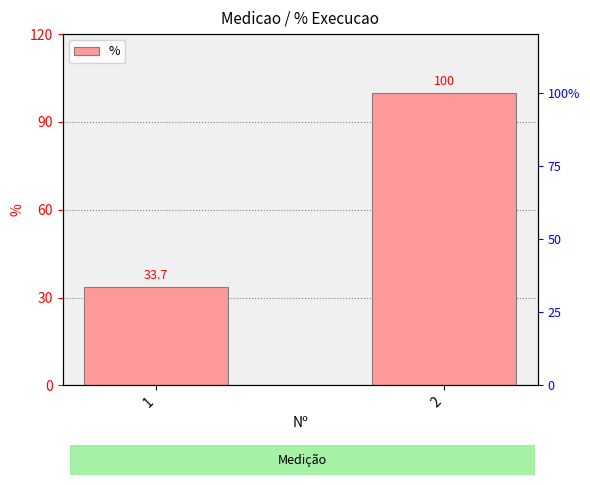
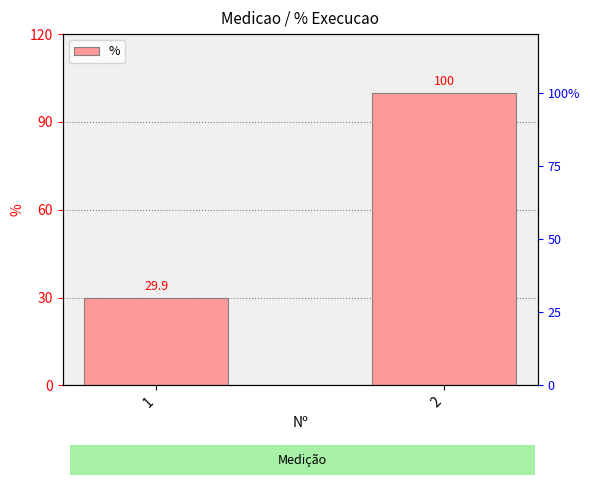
  {
-   "1": 33.7,
+   "1": 29.9,
    "2": 100
  }
